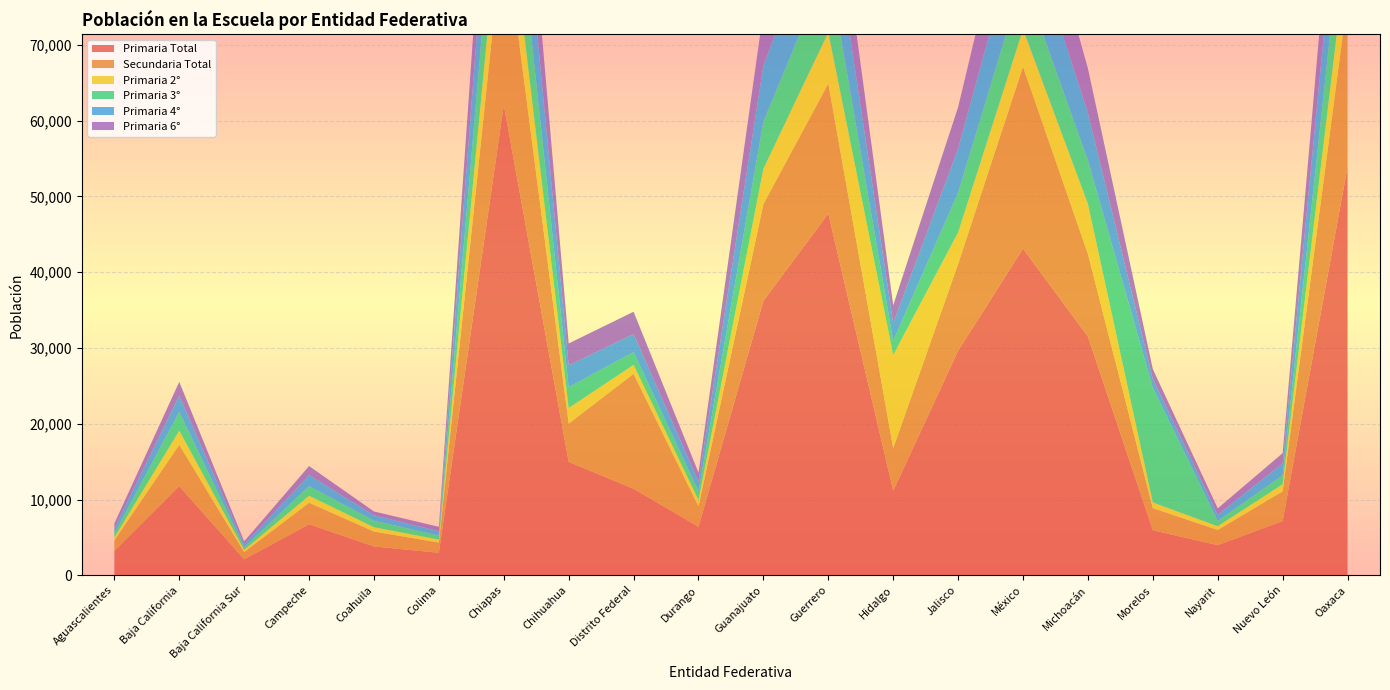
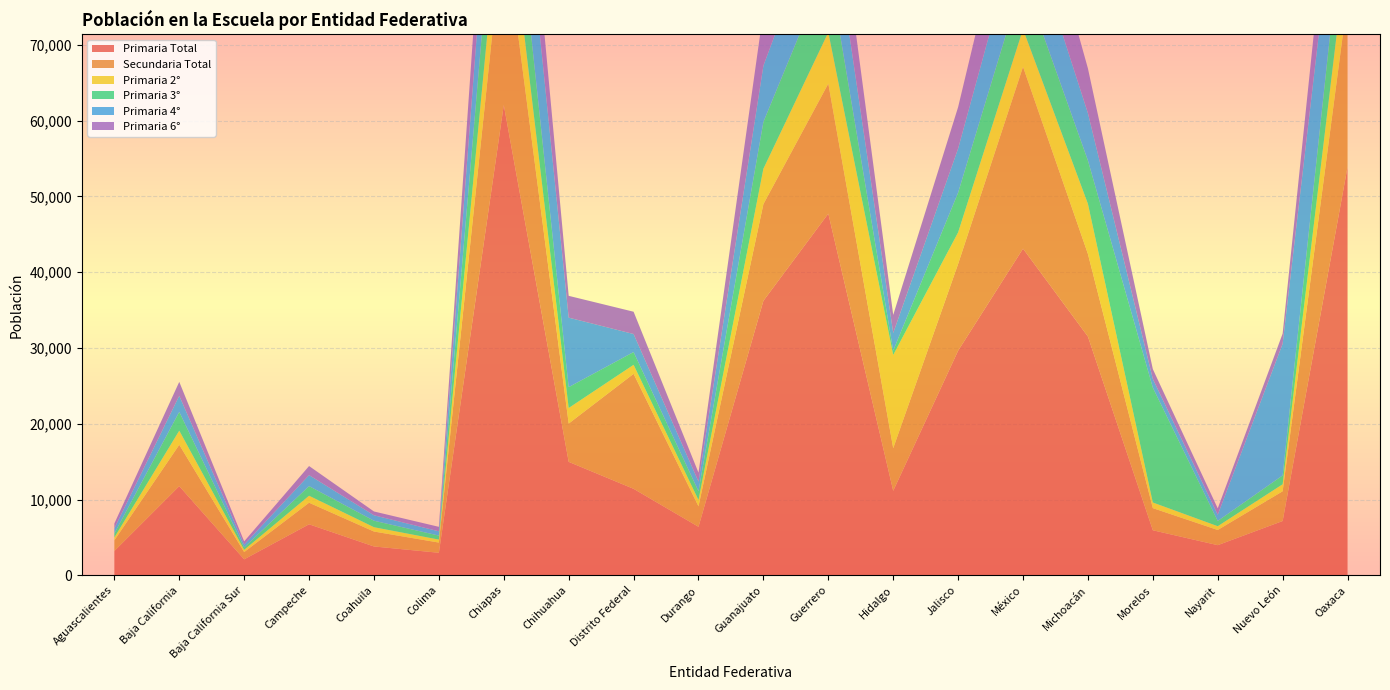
  {
    "Primaria 2°": {
      "Aguascalientes": "0",
      "Baja California": "2,000",
      "Campeche": "1,000",
      "Coahuila": "1,000",
      "Colima": "0",
      "Chihuahua": "2,000",
      "Distrito Federal": "1,000",
      "Durango": "1,000",
      "Guanajuato": "5,000",
      "Hidalgo": "12,000",
      "Jalisco": "4,000",
      "Michoacán": "7,000",
      "Morelos": "1,000",
      "Nayarit": "0",
      "Nuevo León": "1,000"
    },
    "Primaria 3°": {
      "Aguascalientes": "1,000",
      "Baja California": "2,000",
      "Campeche": "1,000",
      "Coahuila": "1,000",
      "Colima": "1,000",
      "Chihuahua": "3,000",
      "Distrito Federal": "2,000",
      "Durango": "1,000",
      "Guanajuato": "6,000",
-     "Hidalgo": "2,000",
+     "Hidalgo": "1,000",
      "Jalisco": "5,000",
      "Michoacán": "6,000",
      "Morelos": "15,000",
      "Nayarit": "1,000",
      "Nuevo León": "1,000"
    },
    "Primaria 4°": {
      "Aguascalientes": "1,000",
      "Baja California": "2,000",
      "Baja California Sur": "0",
      "Campeche": "1,000",
      "Coahuila": "1,000",
      "Colima": "1,000",
-     "Chihuahua": "3,000",
+     "Chihuahua": "9,000",
      "Distrito Federal": "2,000",
      "Durango": "1,000",
      "Guanajuato": "7,000",
      "Hidalgo": "2,000",
      "Jalisco": "6,000",
      "Michoacán": "6,000",
      "Morelos": "1,000",
      "Nayarit": "1,000",
-     "Nuevo León": "2,000"
+     "Nuevo León": "17,000"
    },
    "Primaria 6°": {
      "Aguascalientes": "1,000",
      "Baja California": "2,000",
      "Baja California Sur": "0",
      "Campeche": "1,000",
      "Coahuila": "1,000",
      "Colima": "1,000",
      "Chihuahua": "3,000",
      "Distrito Federal": "3,000",
      "Durango": "1,000",
      "Hidalgo": "2,000",
      "Jalisco": "5,000",
      "Michoacán": "6,000",
      "Morelos": "1,000",
      "Nayarit": "1,000",
      "Nuevo León": "1,000"
    }
  }
